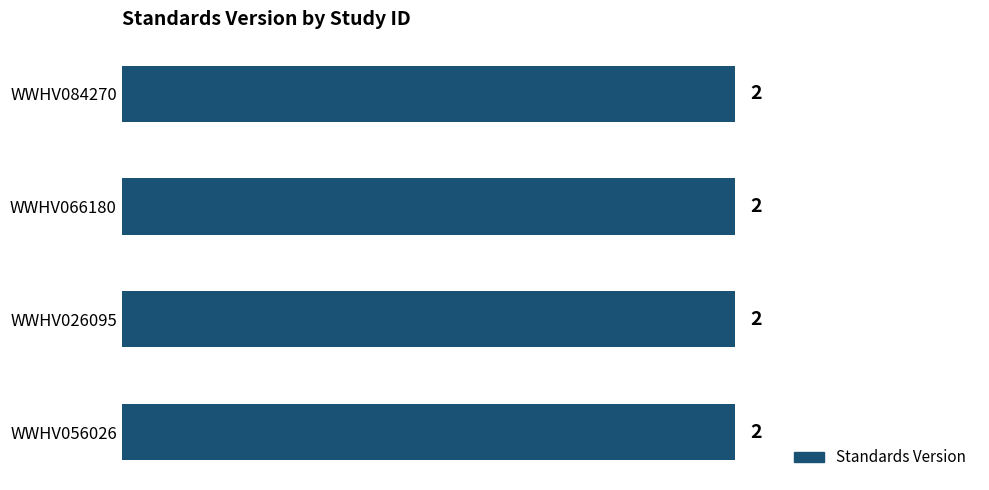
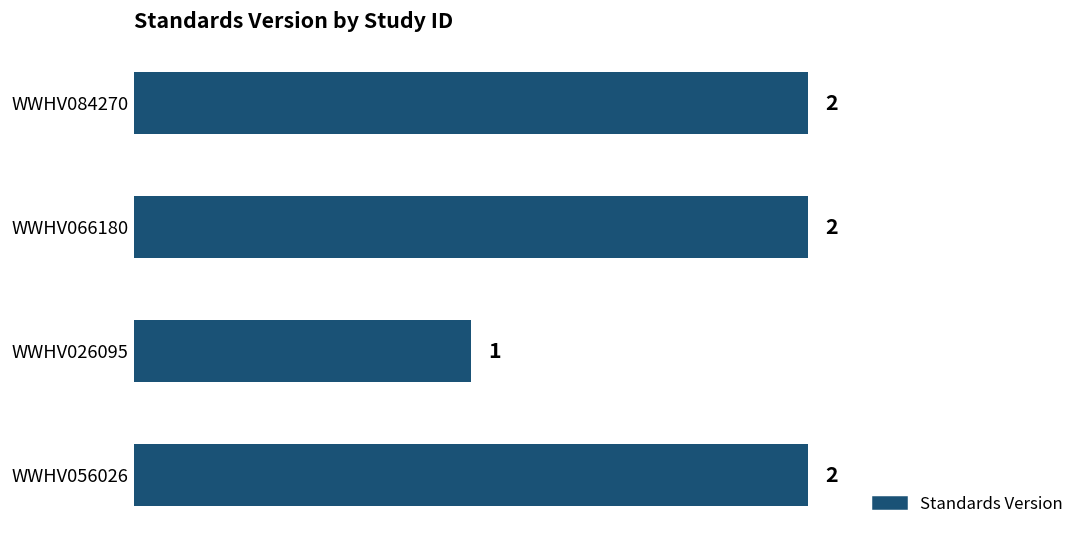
  {
    "WWHV084270": 2,
    "WWHV066180": 2,
-   "WWHV026095": 2,
+   "WWHV026095": 1,
    "WWHV056026": 2
  }
